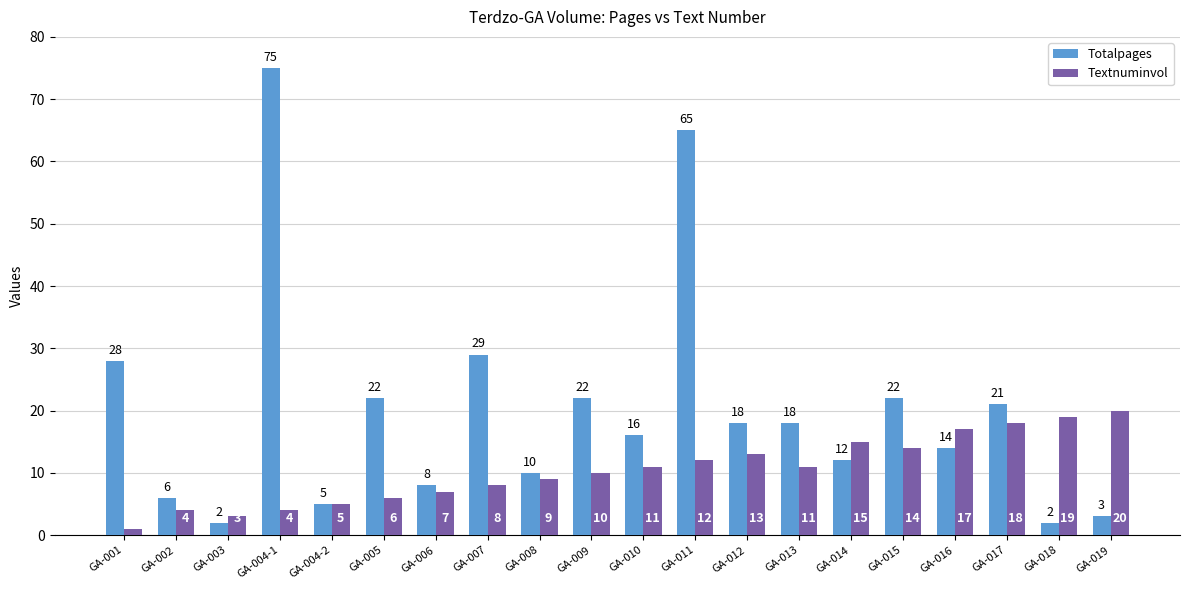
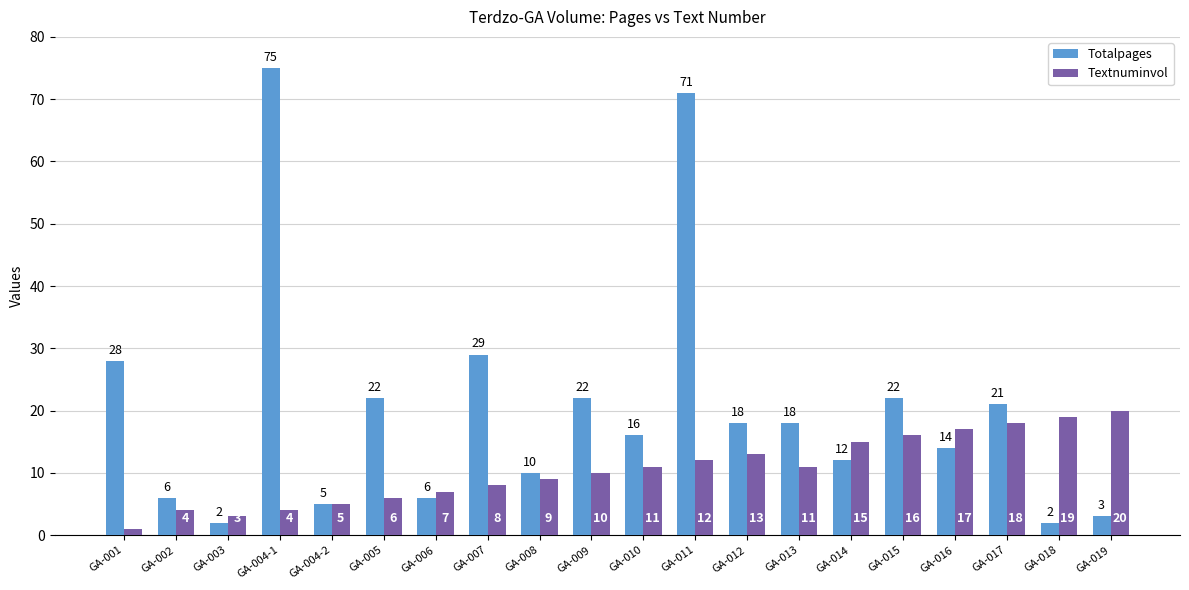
  {
    "Totalpages": {
      "GA-001": 28,
      "GA-002": 6,
      "GA-003": 2,
      "GA-004-1": 75,
      "GA-004-2": 5,
      "GA-005": 22,
-     "GA-006": 8,
+     "GA-006": 6,
      "GA-007": 29,
      "GA-008": 10,
      "GA-009": 22,
      "GA-010": 16,
-     "GA-011": 65,
+     "GA-011": 71,
      "GA-012": 18,
      "GA-013": 18,
      "GA-014": 12,
      "GA-015": 22,
      "GA-016": 14,
      "GA-017": 21,
      "GA-018": 2,
      "GA-019": 3
    },
    "Textnuminvol": {
      "GA-002": 4,
      "GA-003": 3,
      "GA-004-1": 4,
      "GA-004-2": 5,
      "GA-005": 6,
      "GA-006": 7,
      "GA-007": 8,
      "GA-008": 9,
      "GA-009": 10,
      "GA-010": 11,
      "GA-011": 12,
      "GA-012": 13,
      "GA-013": 11,
      "GA-014": 15,
-     "GA-015": 14,
+     "GA-015": 16,
      "GA-016": 17,
      "GA-017": 18,
      "GA-018": 19,
      "GA-019": 20
    }
  }
